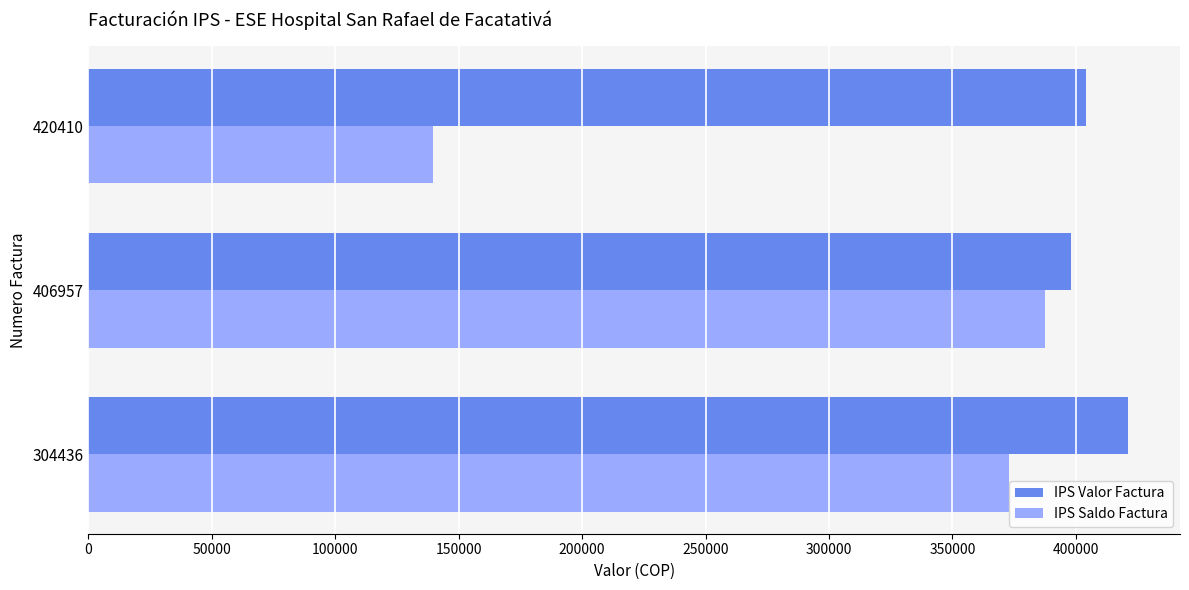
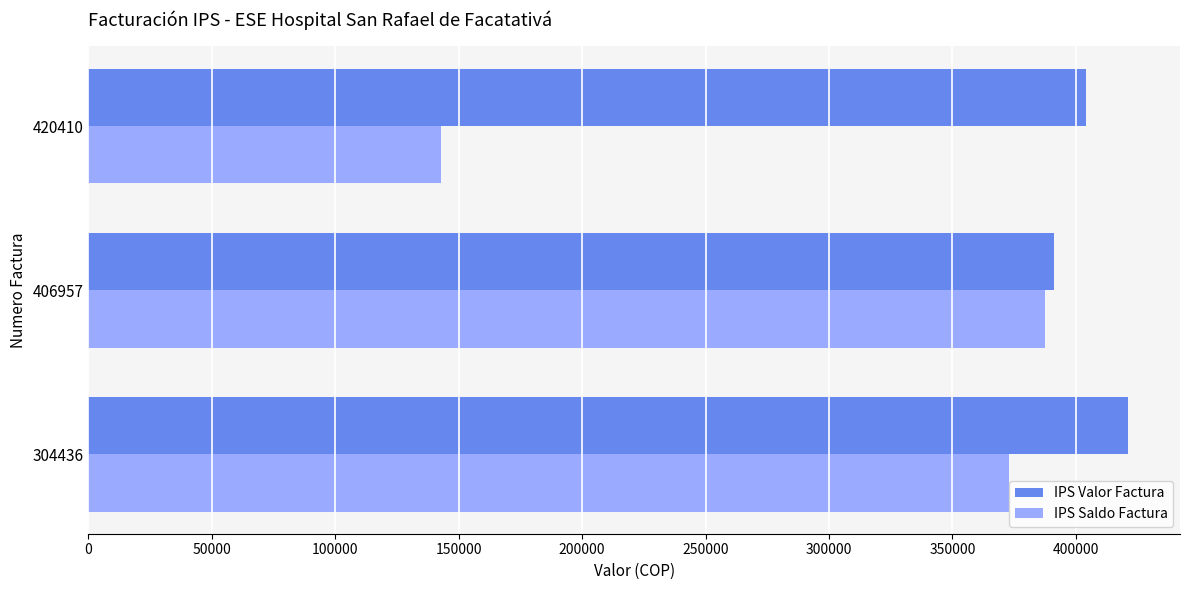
  {
    "IPS Valor Factura": {
      "420410": 404000,
-     "406957": 398000,
+     "406957": 391000,
      "304436": 421000
    },
    "IPS Saldo Factura": {
-     "420410": 140000,
+     "420410": 143000,
      "406957": 388000,
      "304436": 373000
    }
  }
